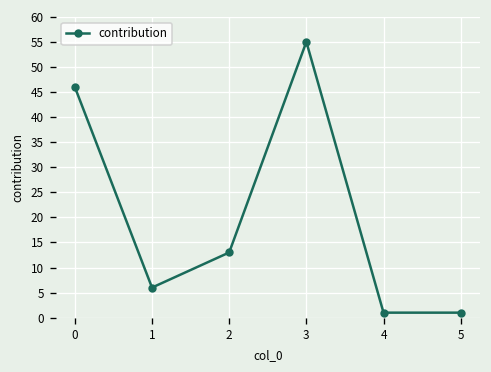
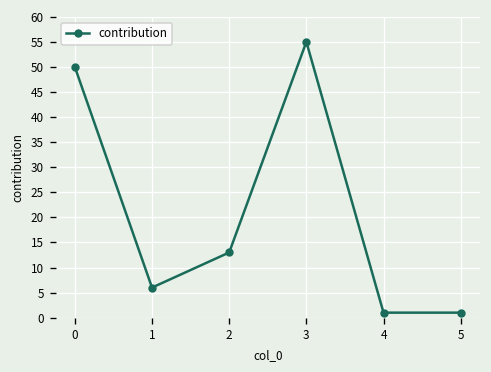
  {
-   "0": 46,
+   "0": 50,
    "1": 6,
    "2": 13,
    "3": 55,
    "4": 1,
    "5": 1
  }
